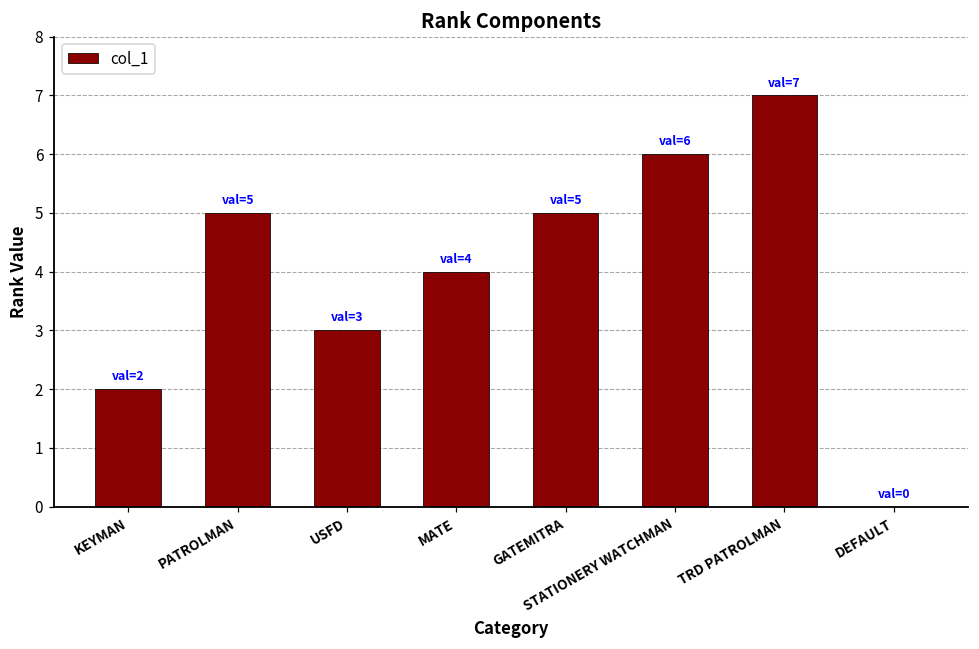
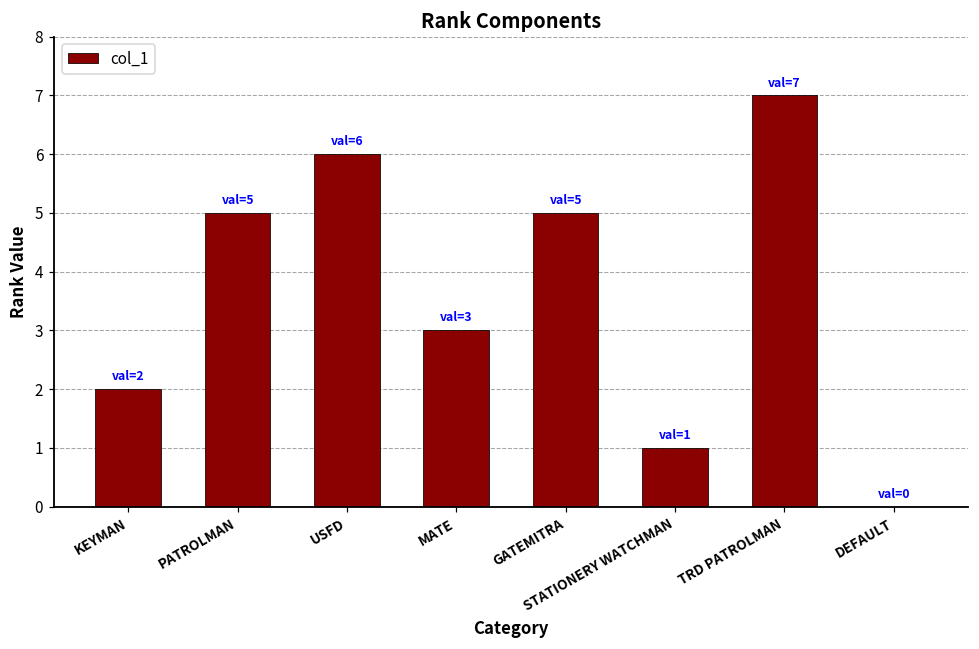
  {
    "KEYMAN": 2,
    "PATROLMAN": 5,
-   "USFD": 3,
-   "MATE": 4,
+   "USFD": 6,
+   "MATE": 3,
    "GATEMITRA": 5,
-   "STATIONERY WATCHMAN": 6,
+   "STATIONERY WATCHMAN": 1,
    "TRD PATROLMAN": 7,
    "DEFAULT": 0
  }
